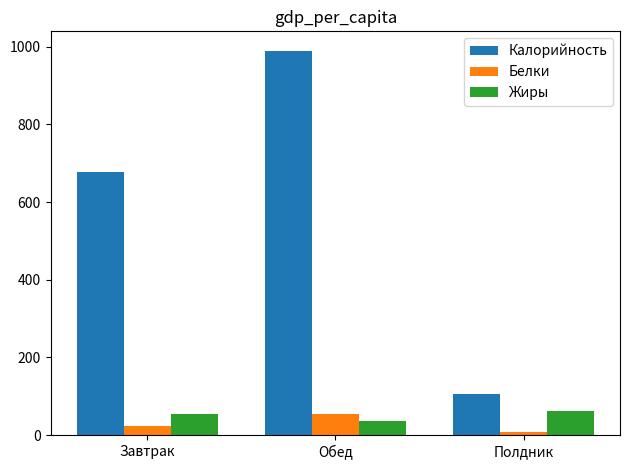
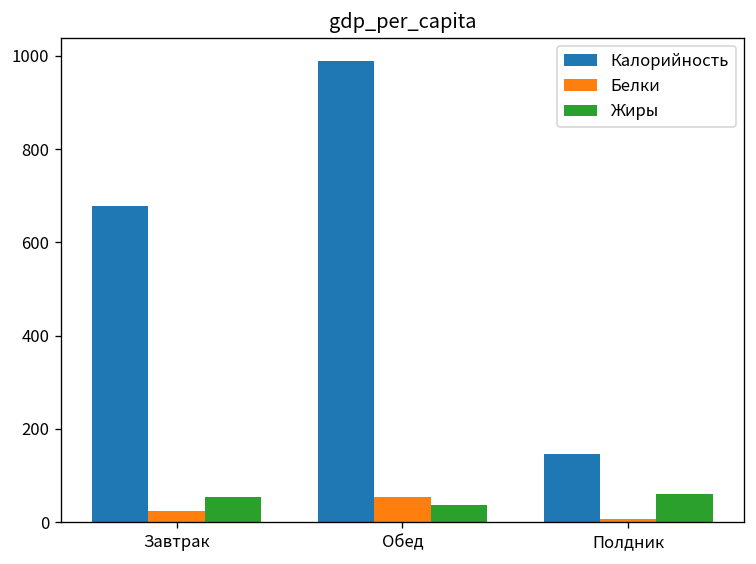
  {
    "Калорийность": {
      "Завтрак": 680,
      "Обед": 990,
-     "Полдник": 110
+     "Полдник": 150
    },
    "Белки": {
      "Завтрак": 20,
      "Обед": 50,
      "Полдник": 10
    },
    "Жиры": {
      "Завтрак": 50,
      "Обед": 40,
      "Полдник": 60
    }
  }
